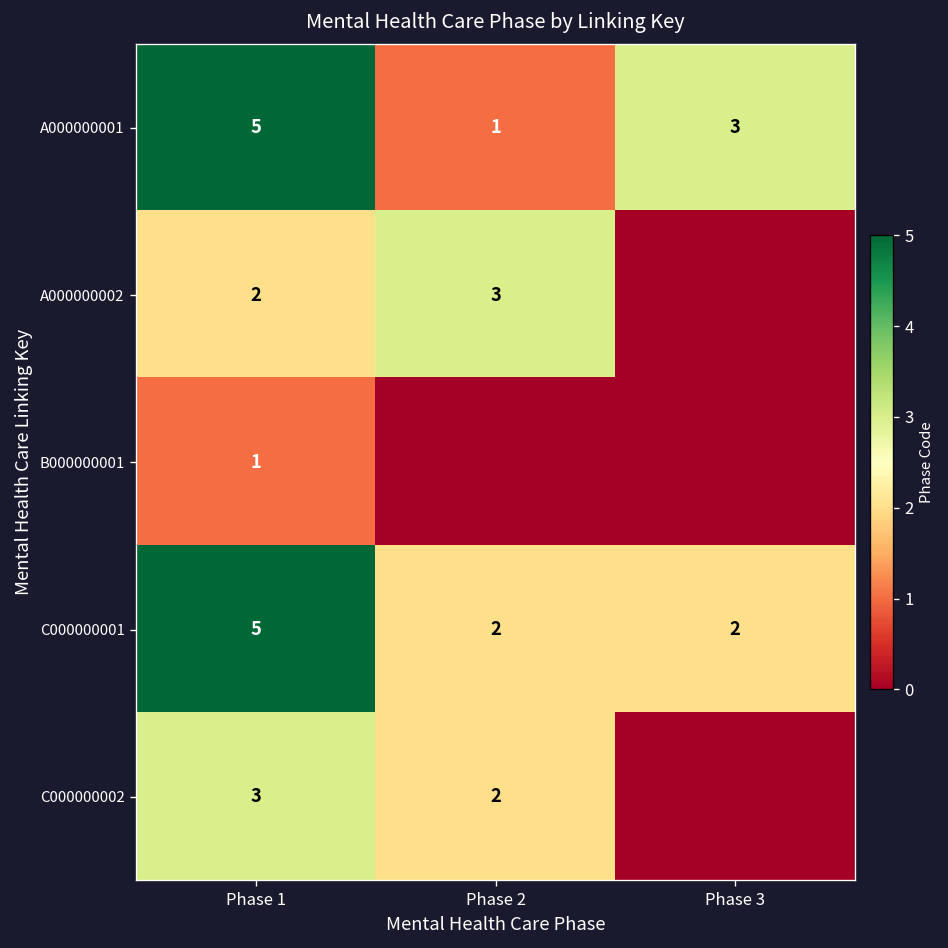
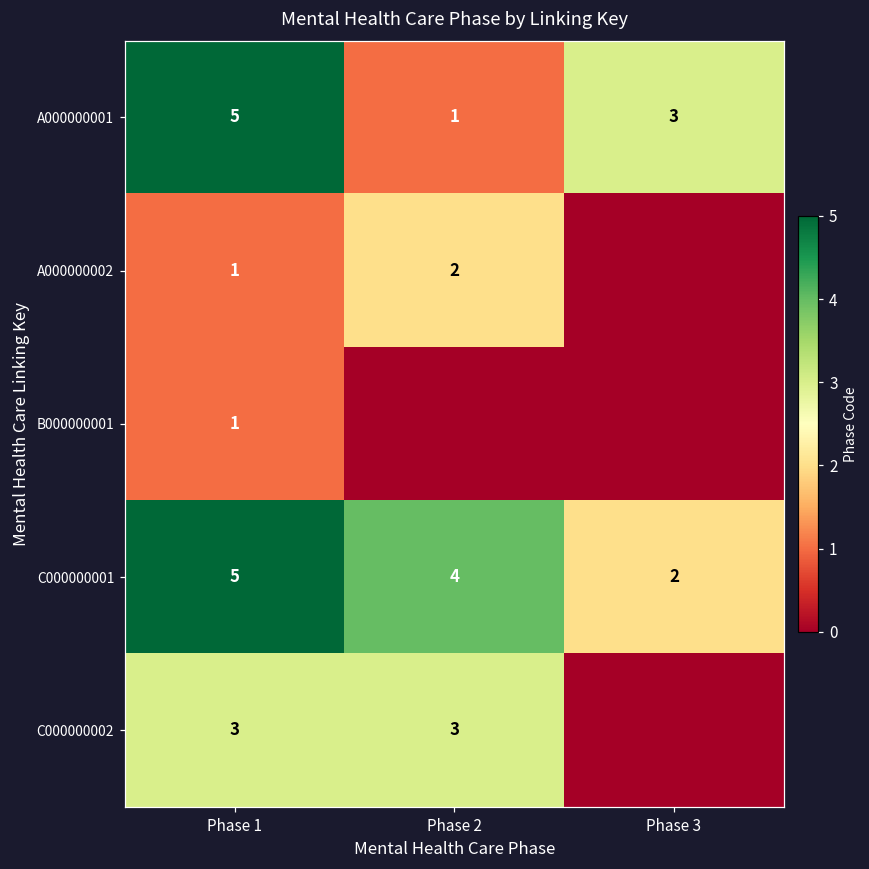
  {
    "A000000001": {
      "Phase 1": 5,
      "Phase 2": 1,
      "Phase 3": 3
    },
    "A000000002": {
-     "Phase 1": 2,
-     "Phase 2": 3
+     "Phase 1": 1,
+     "Phase 2": 2
    },
    "B000000001": {
      "Phase 1": 1
    },
    "C000000001": {
      "Phase 1": 5,
-     "Phase 2": 2,
+     "Phase 2": 4,
      "Phase 3": 2
    },
    "C000000002": {
      "Phase 1": 3,
-     "Phase 2": 2
+     "Phase 2": 3
    }
  }
